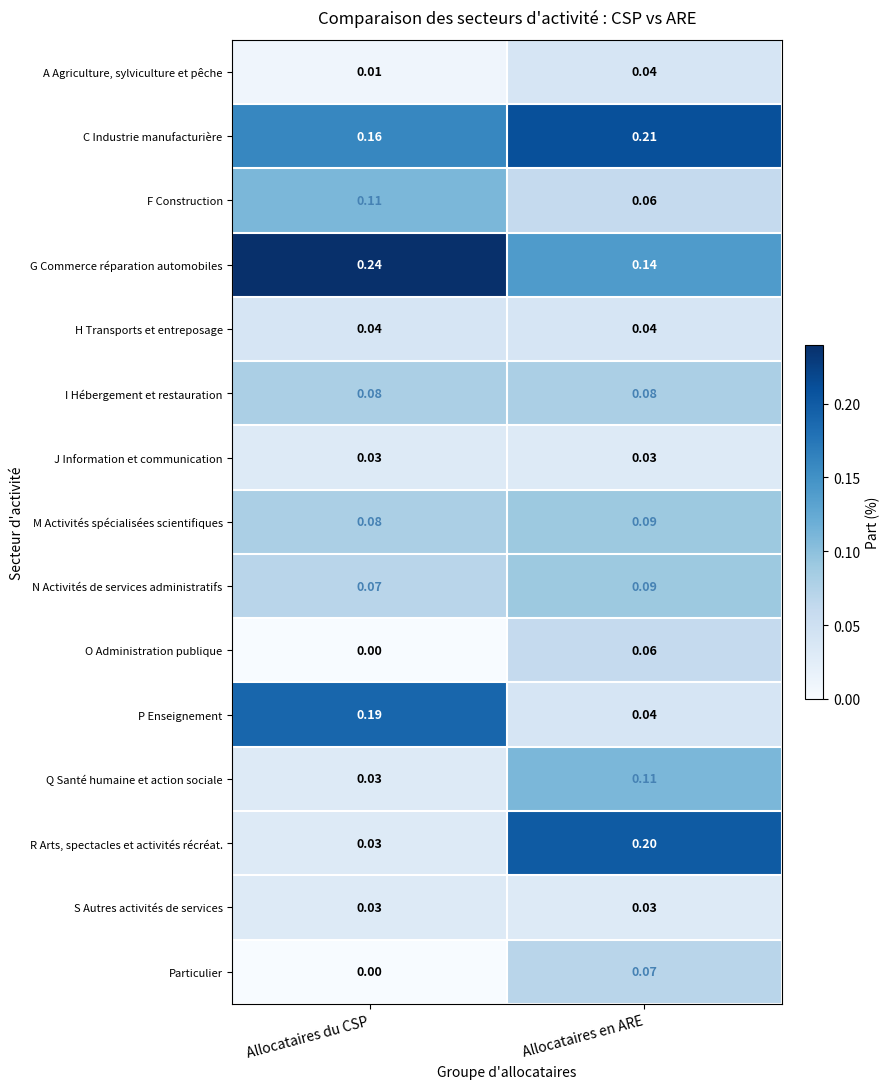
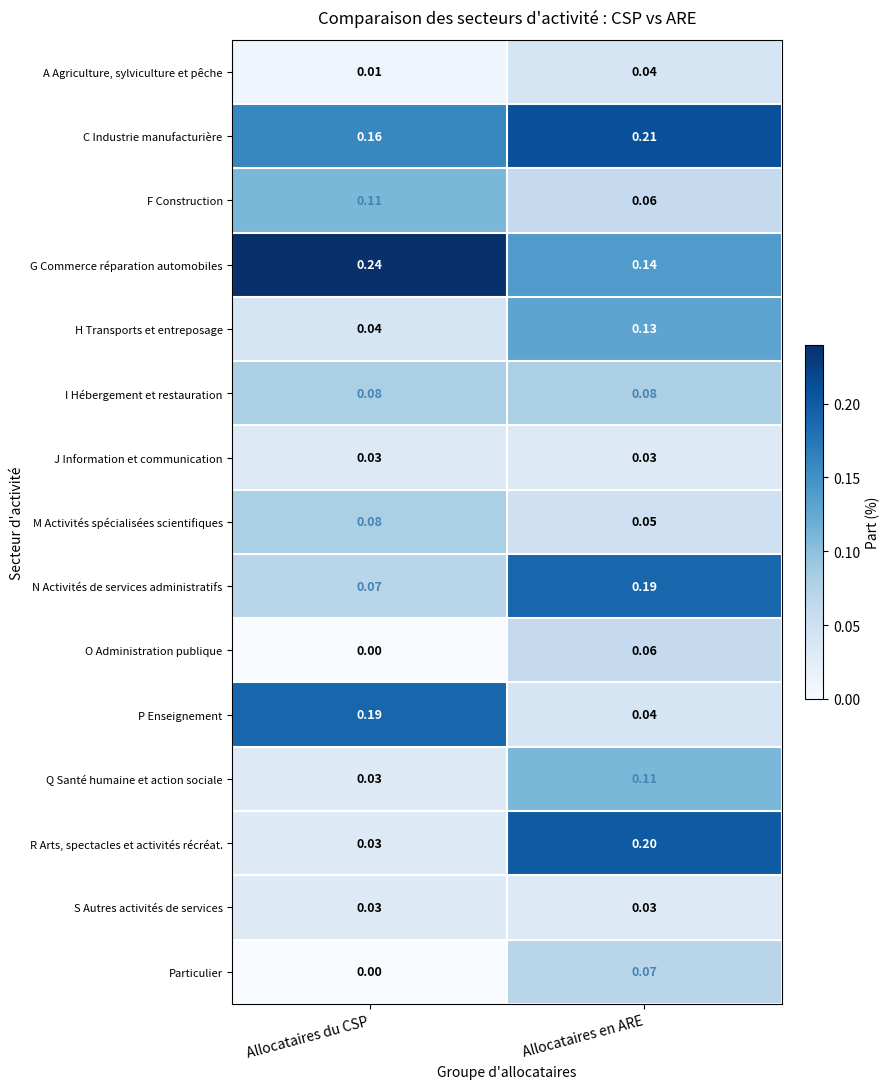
  {
    "A Agriculture, sylviculture et pêche": {
      "Allocataires du CSP": 0.01,
      "Allocataires en ARE": 0.04
    },
    "C Industrie manufacturière": {
      "Allocataires du CSP": 0.16,
      "Allocataires en ARE": 0.21
    },
    "F Construction": {
      "Allocataires du CSP": 0.11,
      "Allocataires en ARE": 0.06
    },
    "G Commerce réparation automobiles": {
      "Allocataires du CSP": 0.24,
      "Allocataires en ARE": 0.14
    },
    "H Transports et entreposage": {
      "Allocataires du CSP": 0.04,
-     "Allocataires en ARE": 0.04
+     "Allocataires en ARE": 0.13
    },
    "I Hébergement et restauration": {
      "Allocataires du CSP": 0.08,
      "Allocataires en ARE": 0.08
    },
    "J Information et communication": {
      "Allocataires du CSP": 0.03,
      "Allocataires en ARE": 0.03
    },
    "M Activités spécialisées scientifiques": {
      "Allocataires du CSP": 0.08,
-     "Allocataires en ARE": 0.09
+     "Allocataires en ARE": 0.05
    },
    "N Activités de services administratifs": {
      "Allocataires du CSP": 0.07,
-     "Allocataires en ARE": 0.09
+     "Allocataires en ARE": 0.19
    },
    "O Administration publique": {
      "Allocataires du CSP": 0.00,
      "Allocataires en ARE": 0.06
    },
    "P Enseignement": {
      "Allocataires du CSP": 0.19,
      "Allocataires en ARE": 0.04
    },
    "Q Santé humaine et action sociale": {
      "Allocataires du CSP": 0.03,
      "Allocataires en ARE": 0.11
    },
    "R Arts, spectacles et activités récréat.": {
      "Allocataires du CSP": 0.03,
      "Allocataires en ARE": 0.20
    },
    "S Autres activités de services": {
      "Allocataires du CSP": 0.03,
      "Allocataires en ARE": 0.03
    },
    "Particulier": {
      "Allocataires du CSP": 0.00,
      "Allocataires en ARE": 0.07
    }
  }
